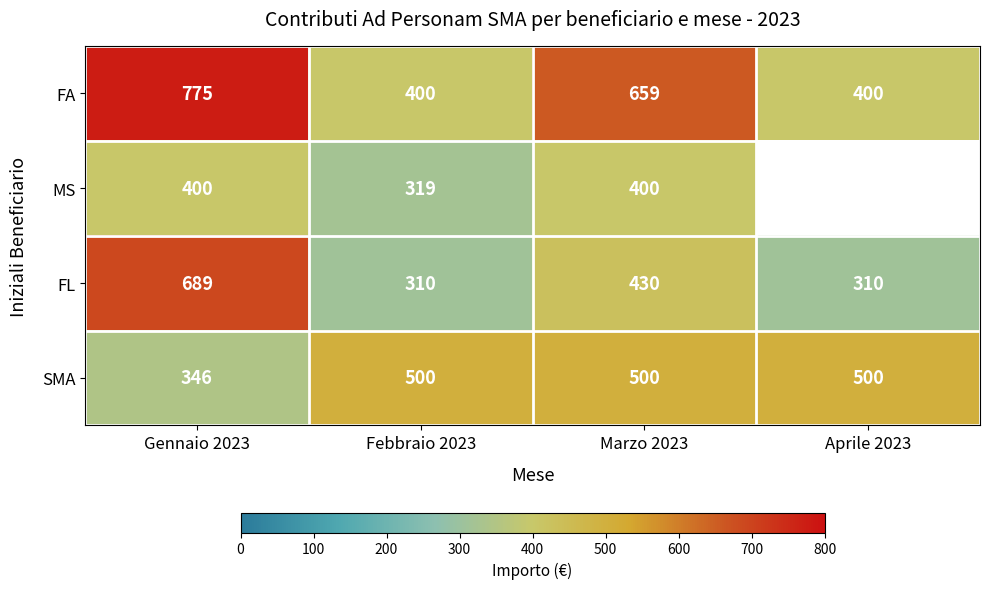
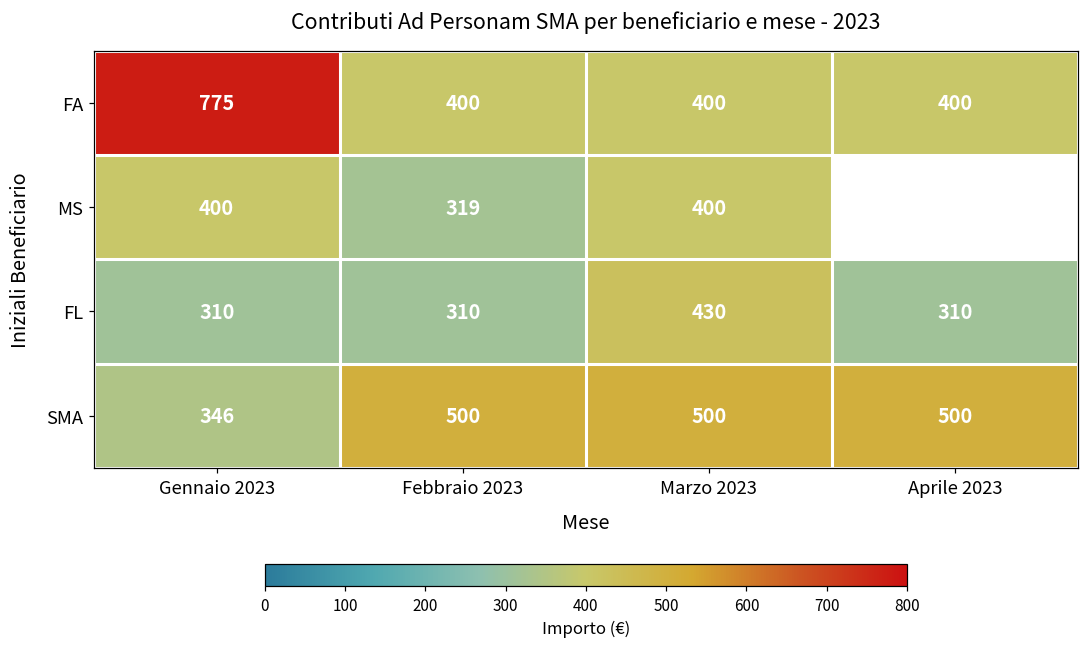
  {
    "FA": {
      "Gennaio 2023": 775,
      "Febbraio 2023": 400,
-     "Marzo 2023": 659,
+     "Marzo 2023": 400,
      "Aprile 2023": 400
    },
    "MS": {
      "Gennaio 2023": 400,
      "Febbraio 2023": 319,
      "Marzo 2023": 400
    },
    "FL": {
-     "Gennaio 2023": 689,
+     "Gennaio 2023": 310,
      "Febbraio 2023": 310,
      "Marzo 2023": 430,
      "Aprile 2023": 310
    },
    "SMA": {
      "Gennaio 2023": 346,
      "Febbraio 2023": 500,
      "Marzo 2023": 500,
      "Aprile 2023": 500
    }
  }
